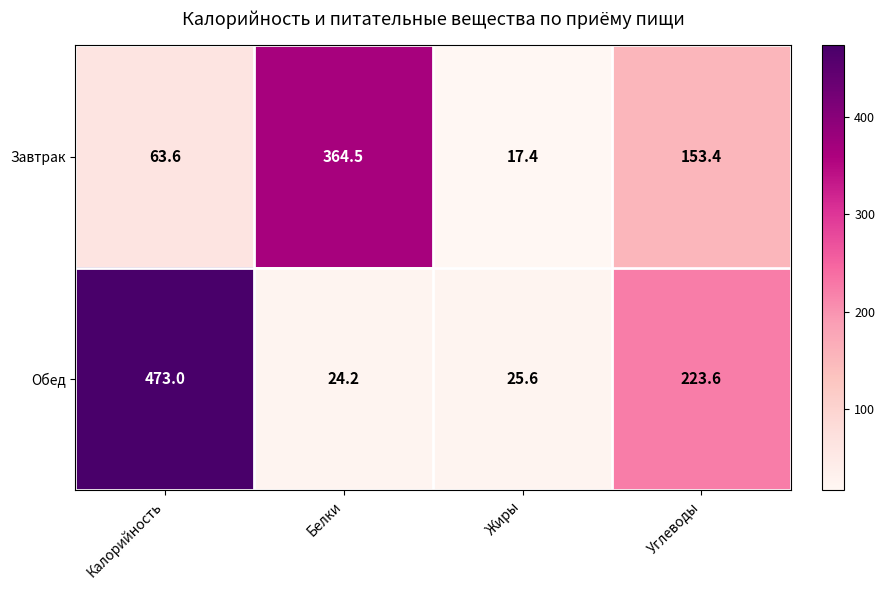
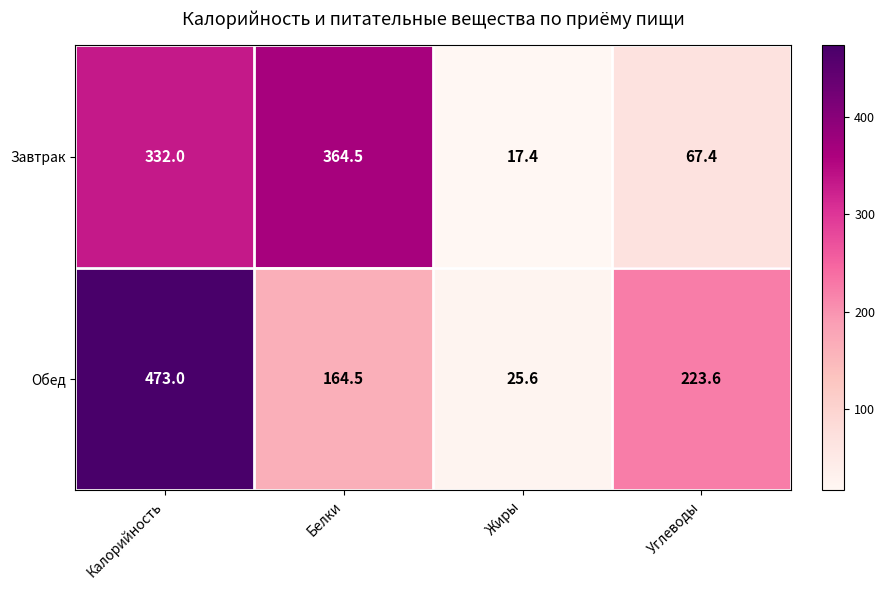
  {
    "Завтрак": {
-     "Калорийность": 63.6,
+     "Калорийность": 332.0,
      "Белки": 364.5,
      "Жиры": 17.4,
-     "Углеводы": 153.4
+     "Углеводы": 67.4
    },
    "Обед": {
      "Калорийность": 473.0,
-     "Белки": 24.2,
+     "Белки": 164.5,
      "Жиры": 25.6,
      "Углеводы": 223.6
    }
  }
